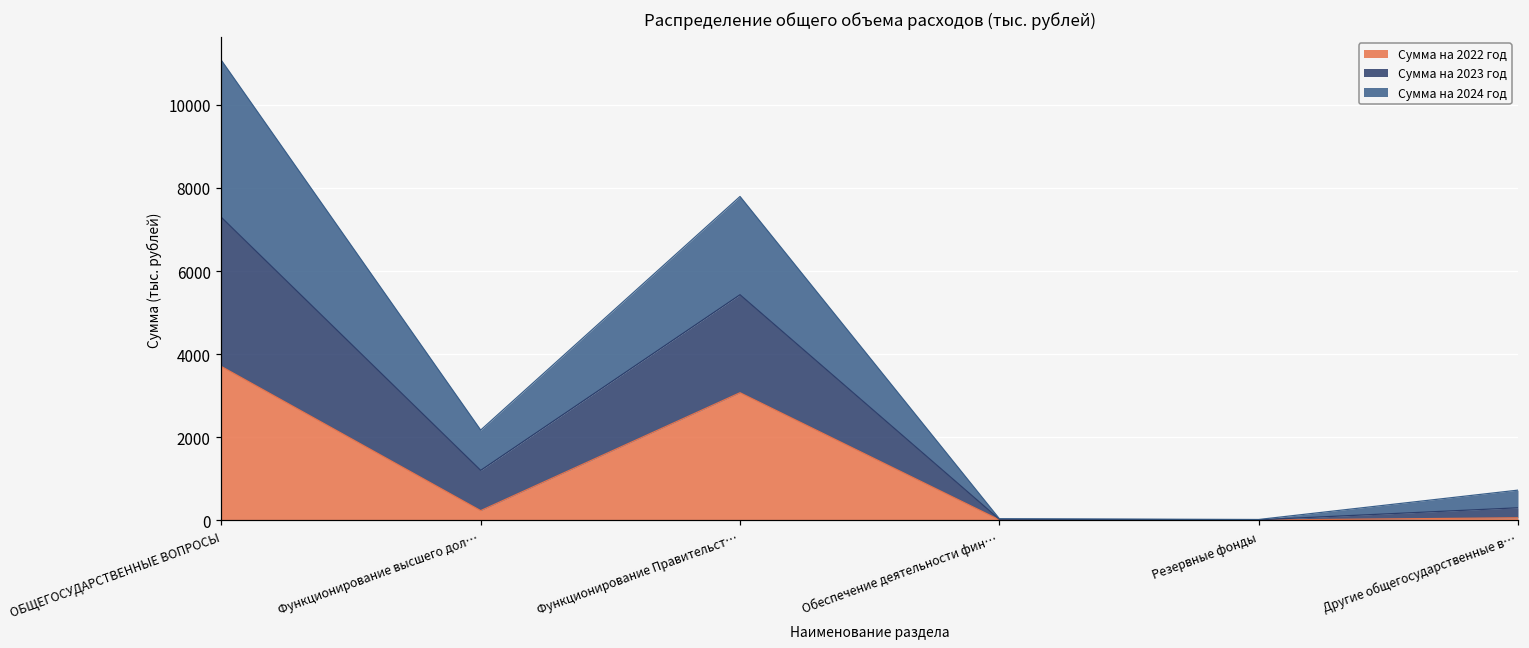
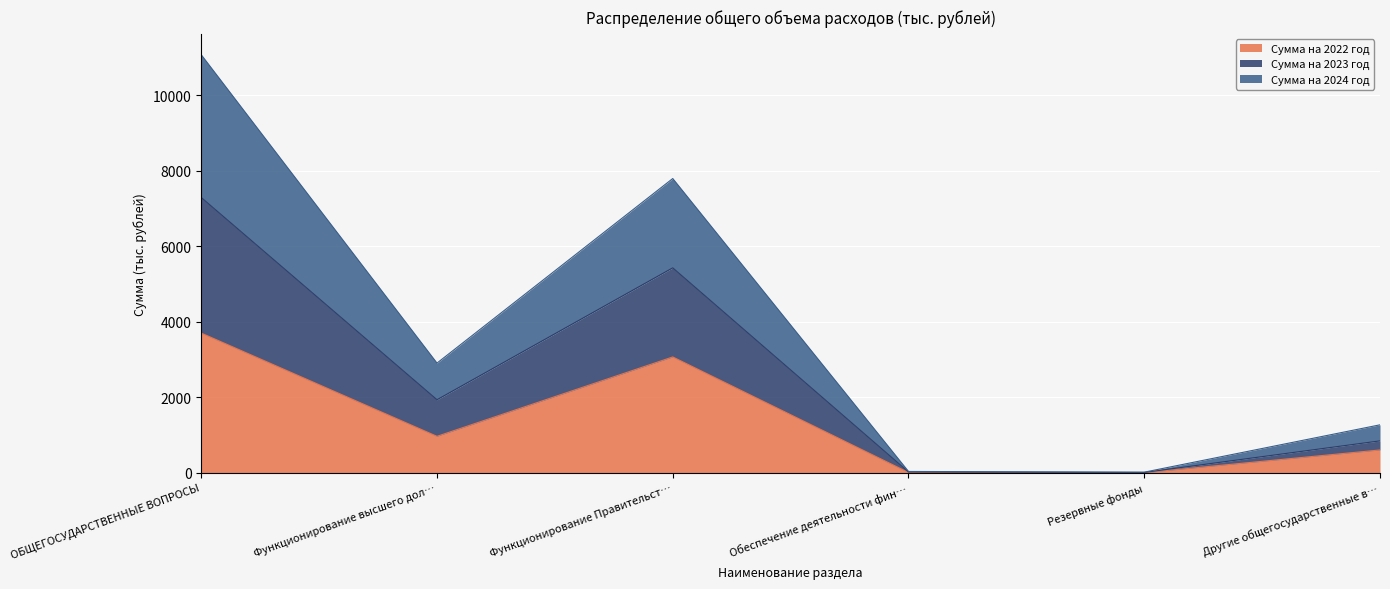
  {
    "Сумма на 2022 год": {
      "ОБЩЕГОСУДАРСТВЕННЫЕ ВОПРОСЫ": 3700,
-     "Функционирование высшего дол…": 200,
+     "Функционирование высшего дол…": 1000,
      "Функционирование Правительст…": 3100,
-     "Другие общегосударственные в…": 100
+     "Другие общегосударственные в…": 600
    }
  }
